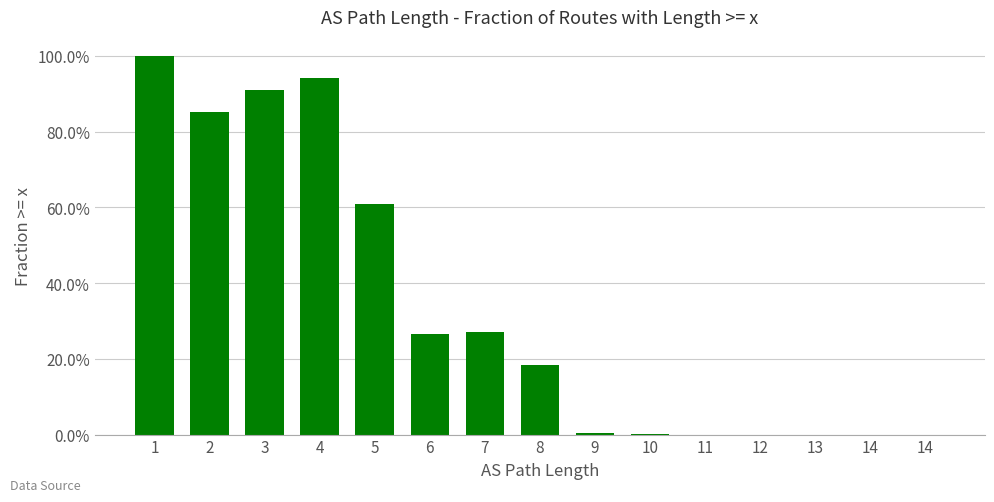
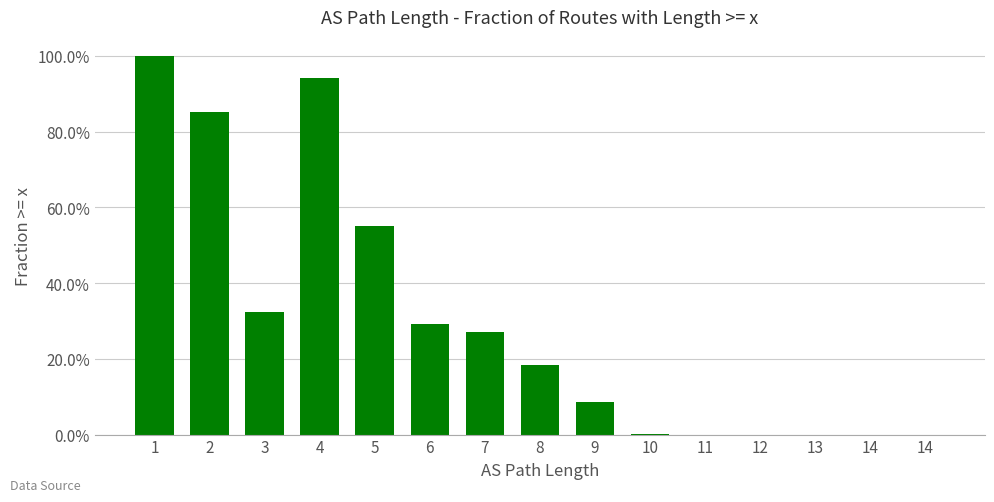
  {
    "1": "100%",
    "2": "85%",
-   "3": "91%",
+   "3": "32%",
    "4": "94%",
-   "5": "61%",
-   "6": "27%",
+   "5": "55%",
+   "6": "29%",
    "7": "27%",
    "8": "18%",
-   "9": "0%"
+   "9": "9%"
  }
